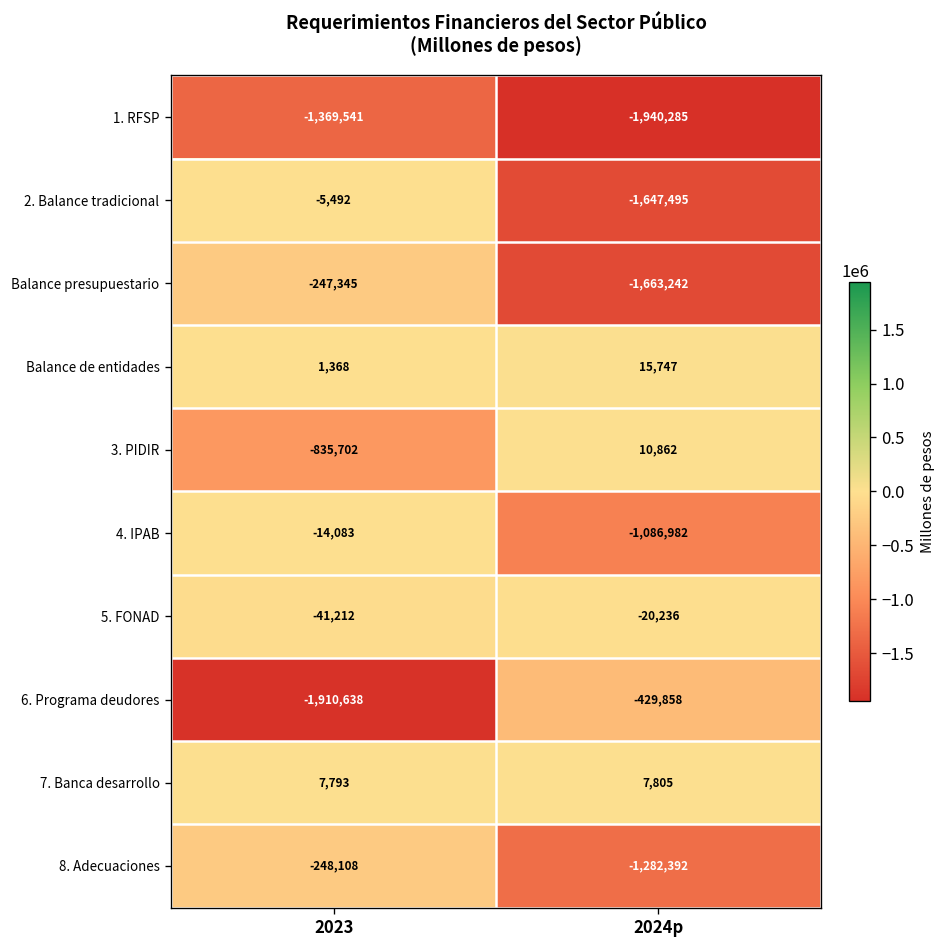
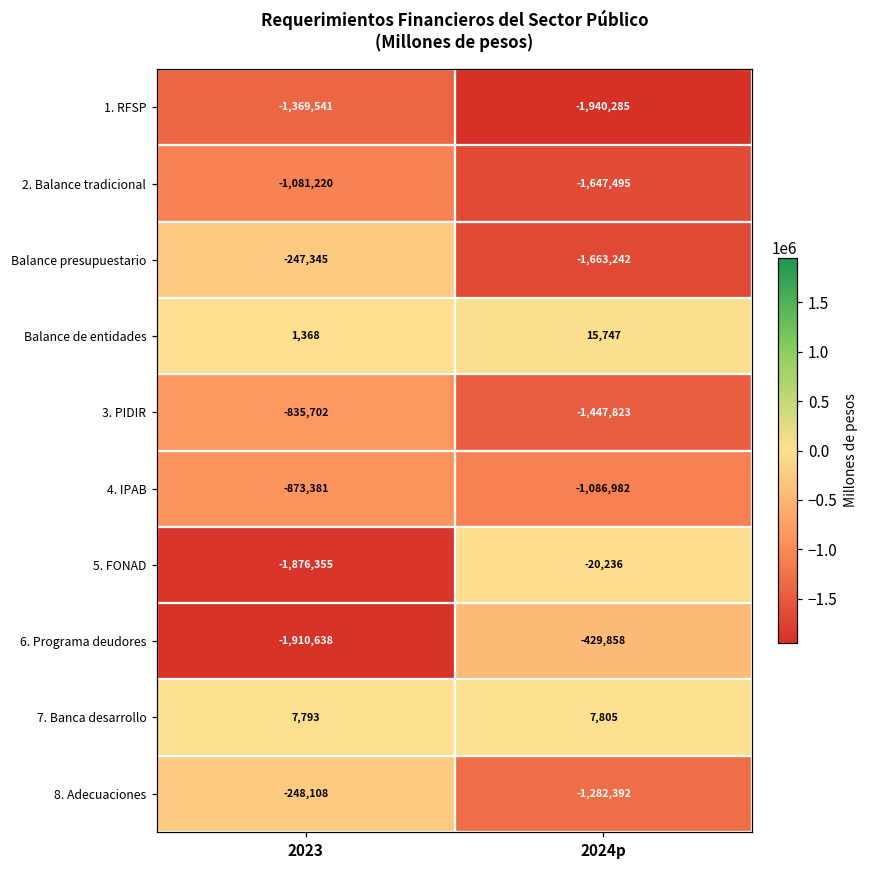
  {
    "1. RFSP": {
      "2023": "-1,369,541",
      "2024p": "-1,940,285"
    },
    "2. Balance tradicional": {
-     "2023": "-5,492",
+     "2023": "-1,081,220",
      "2024p": "-1,647,495"
    },
    "Balance presupuestario": {
      "2023": "-247,345",
      "2024p": "-1,663,242"
    },
    "Balance de entidades": {
      "2023": "1,368",
      "2024p": "15,747"
    },
    "3. PIDIR": {
      "2023": "-835,702",
-     "2024p": "10,862"
+     "2024p": "-1,447,823"
    },
    "4. IPAB": {
-     "2023": "-14,083",
+     "2023": "-873,381",
      "2024p": "-1,086,982"
    },
    "5. FONAD": {
-     "2023": "-41,212",
+     "2023": "-1,876,355",
      "2024p": "-20,236"
    },
    "6. Programa deudores": {
      "2023": "-1,910,638",
      "2024p": "-429,858"
    },
    "7. Banca desarrollo": {
      "2023": "7,793",
      "2024p": "7,805"
    },
    "8. Adecuaciones": {
      "2023": "-248,108",
      "2024p": "-1,282,392"
    }
  }
